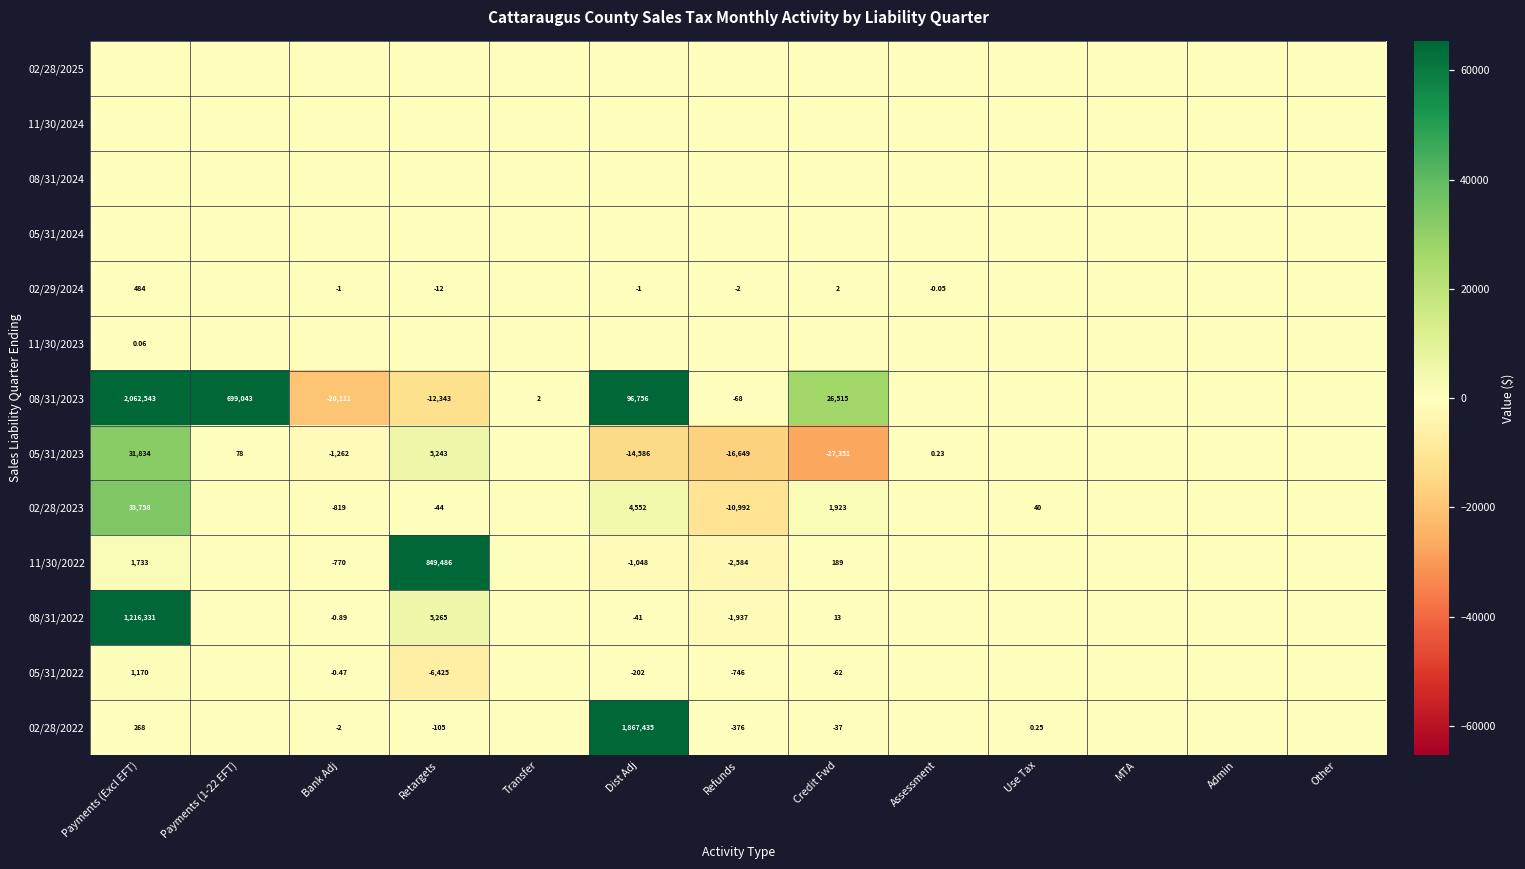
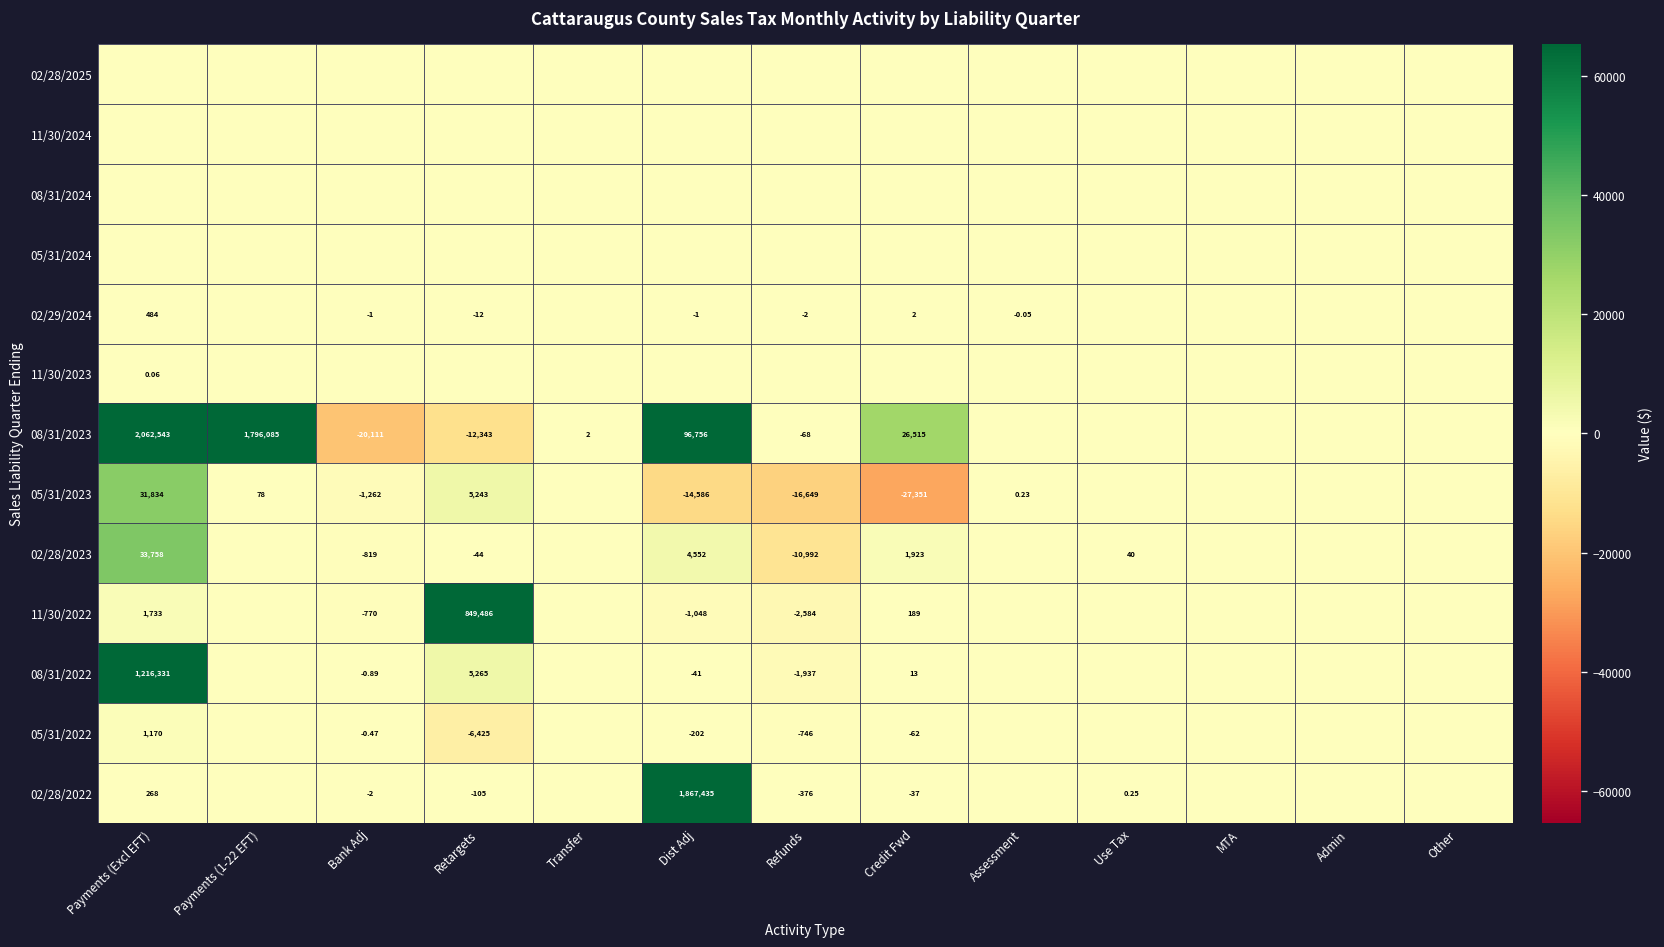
  {
    "02/29/2024": {
      "Payments (Excl EFT)": "484",
      "Bank Adj": "-1",
      "Retargets": "-12",
      "Dist Adj": "-1",
      "Refunds": "-2",
      "Credit Fwd": "2",
      "Assessment": "-0.05"
    },
    "11/30/2023": {
      "Payments (Excl EFT)": "0.06"
    },
    "08/31/2023": {
      "Payments (Excl EFT)": "2,062,543",
-     "Payments (1-22 EFT)": "699,043",
+     "Payments (1-22 EFT)": "1,796,085",
      "Bank Adj": "-20,111",
      "Retargets": "-12,343",
      "Transfer": "2",
      "Dist Adj": "96,756",
      "Refunds": "-68",
      "Credit Fwd": "26,515"
    },
    "05/31/2023": {
      "Payments (Excl EFT)": "31,834",
      "Payments (1-22 EFT)": "78",
      "Bank Adj": "-1,262",
      "Retargets": "5,243",
      "Dist Adj": "-14,586",
      "Refunds": "-16,649",
      "Credit Fwd": "-27,351",
      "Assessment": "0.23"
    },
    "02/28/2023": {
      "Payments (Excl EFT)": "33,758",
      "Bank Adj": "-819",
      "Retargets": "-44",
      "Dist Adj": "4,552",
      "Refunds": "-10,992",
      "Credit Fwd": "1,923",
      "Use Tax": "40"
    },
    "11/30/2022": {
      "Payments (Excl EFT)": "1,733",
      "Bank Adj": "-770",
      "Retargets": "849,486",
      "Dist Adj": "-1,048",
      "Refunds": "-2,584",
      "Credit Fwd": "189"
    },
    "08/31/2022": {
      "Payments (Excl EFT)": "1,216,331",
      "Bank Adj": "-0.89",
      "Retargets": "5,265",
      "Dist Adj": "-41",
      "Refunds": "-1,937",
      "Credit Fwd": "13"
    },
    "05/31/2022": {
      "Payments (Excl EFT)": "1,170",
      "Bank Adj": "-0.47",
      "Retargets": "-6,425",
      "Dist Adj": "-202",
      "Refunds": "-746",
      "Credit Fwd": "-62"
    },
    "02/28/2022": {
      "Payments (Excl EFT)": "268",
      "Bank Adj": "-2",
      "Retargets": "-105",
      "Dist Adj": "1,867,435",
      "Refunds": "-376",
      "Credit Fwd": "-37",
      "Use Tax": "0.25"
    }
  }
